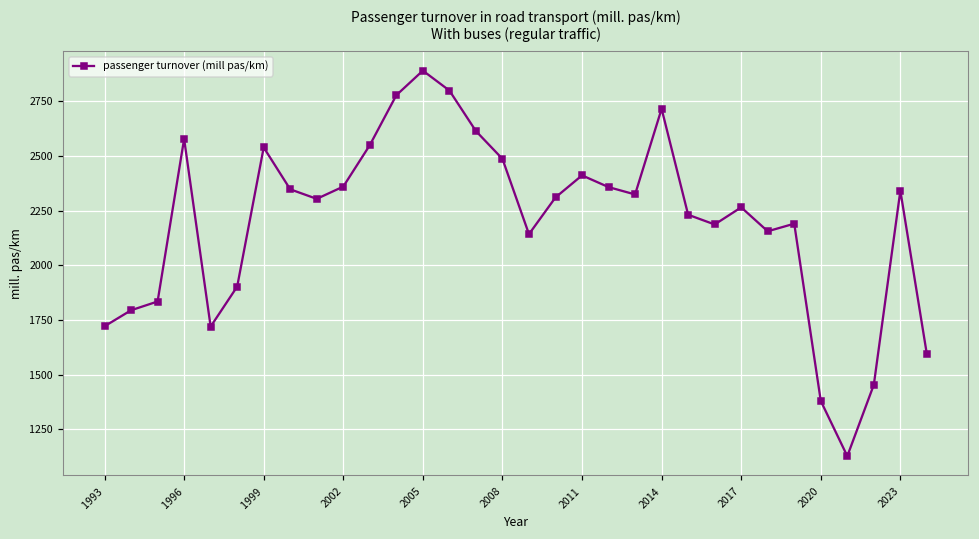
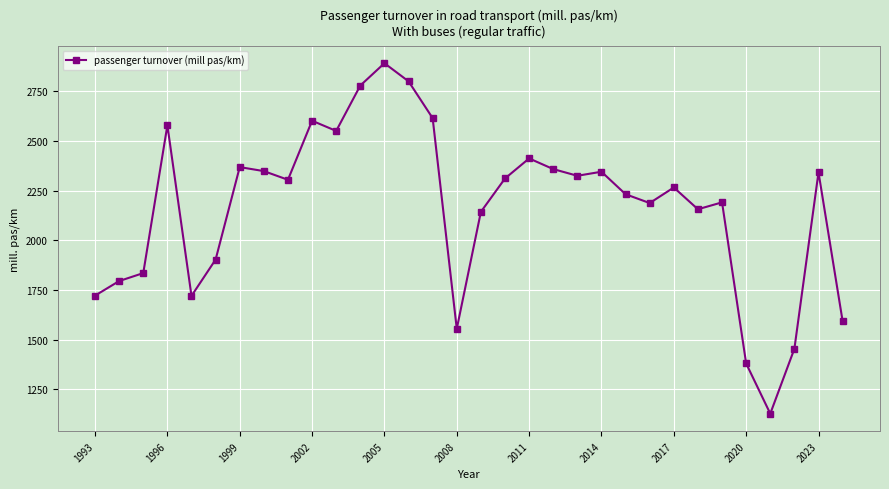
  {
    "1993": 1720,
    "1996": 2580,
-   "1999": 2540,
-   "2002": 2360,
+   "1999": 2370,
+   "2002": 2600,
    "2005": 2890,
-   "2008": 2490,
+   "2008": 1550,
    "2011": 2410,
-   "2014": 2720,
+   "2014": 2350,
    "2017": 2270,
    "2020": 1380,
    "2023": 2340
  }
